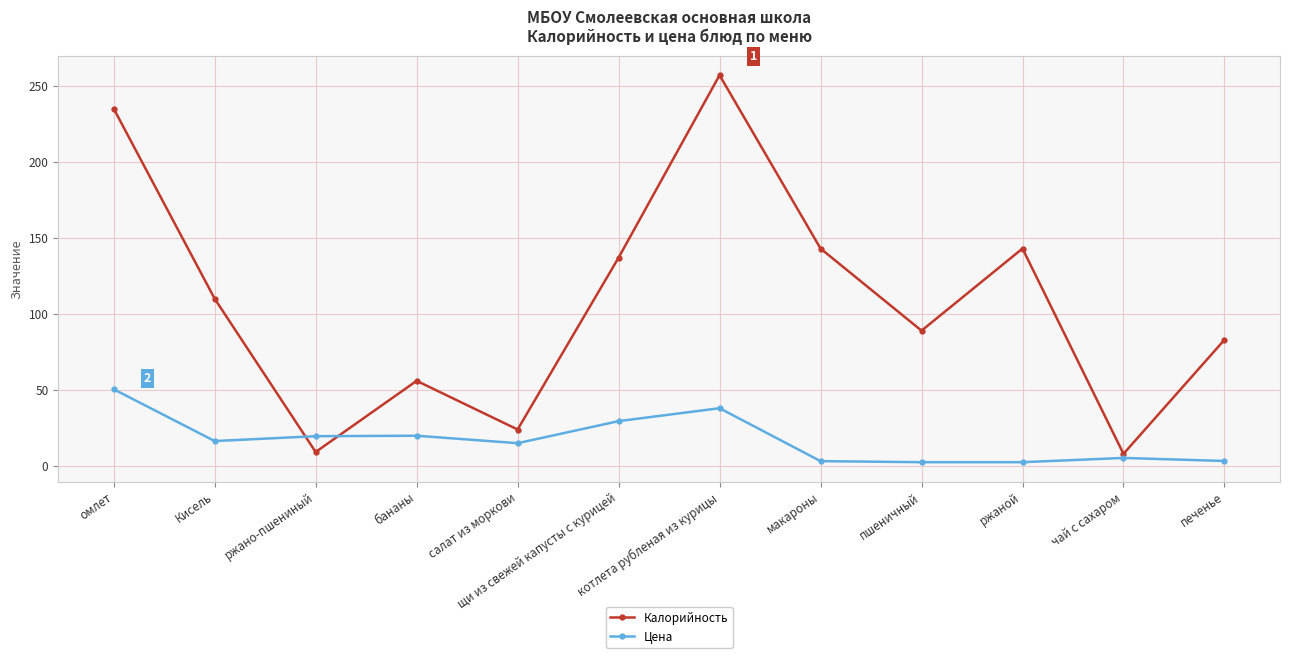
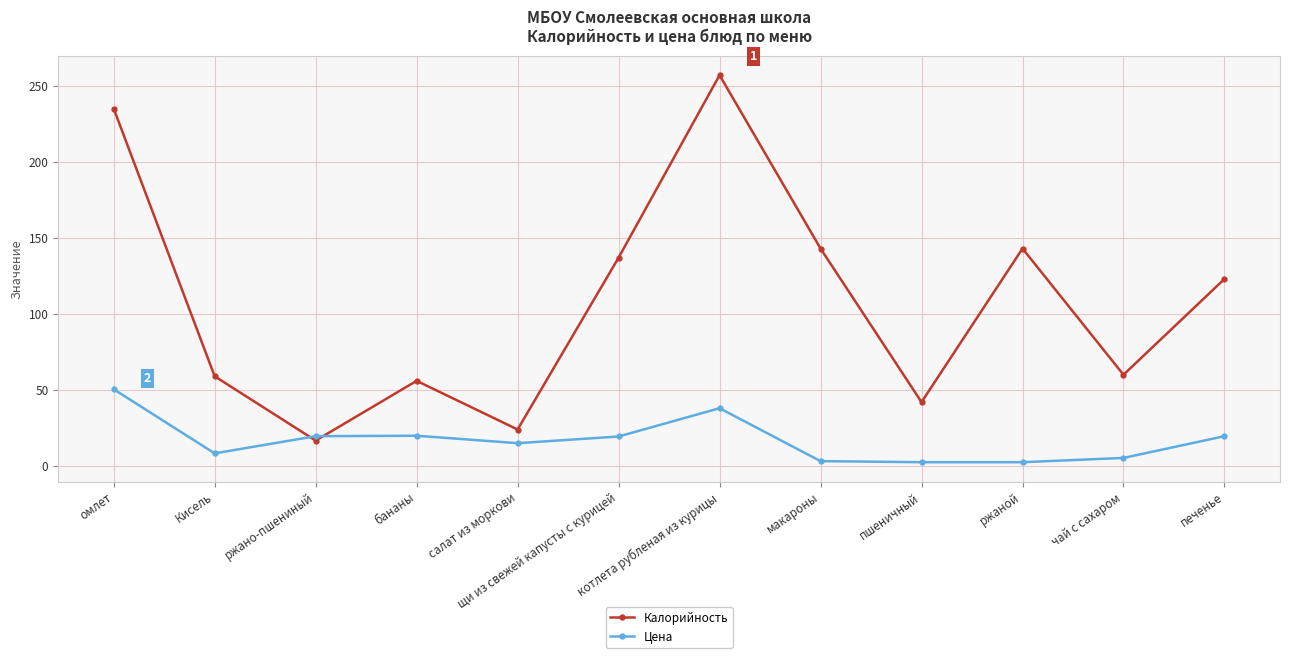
  {
    "Калорийность": {
      "омлет": 235,
-     "Кисель": 110,
-     "ржано-пшениный": 9,
+     "Кисель": 59,
+     "ржано-пшениный": 17,
      "бананы": 56,
      "салат из моркови": 24,
      "щи из свежей капусты с курицей": 137,
      "котлета рубленая из курицы": 257,
      "макароны": 143,
-     "пшеничный": 89,
+     "пшеничный": 42,
      "ржаной": 143,
-     "чай с сахаром": 8,
-     "печенье": 83
+     "чай с сахаром": 60,
+     "печенье": 123
    },
    "Цена": {
      "омлет": 50,
-     "Кисель": 16,
+     "Кисель": 8,
      "ржано-пшениный": 20,
      "бананы": 20,
      "салат из моркови": 15,
-     "щи из свежей капусты с курицей": 30,
+     "щи из свежей капусты с курицей": 19,
      "котлета рубленая из курицы": 38,
      "макароны": 3,
      "пшеничный": 3,
      "ржаной": 3,
      "чай с сахаром": 5,
-     "печенье": 3
+     "печенье": 20
    }
  }
